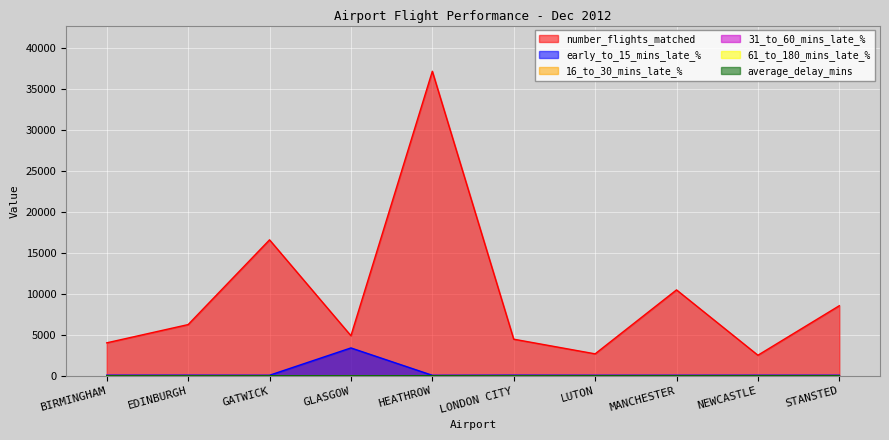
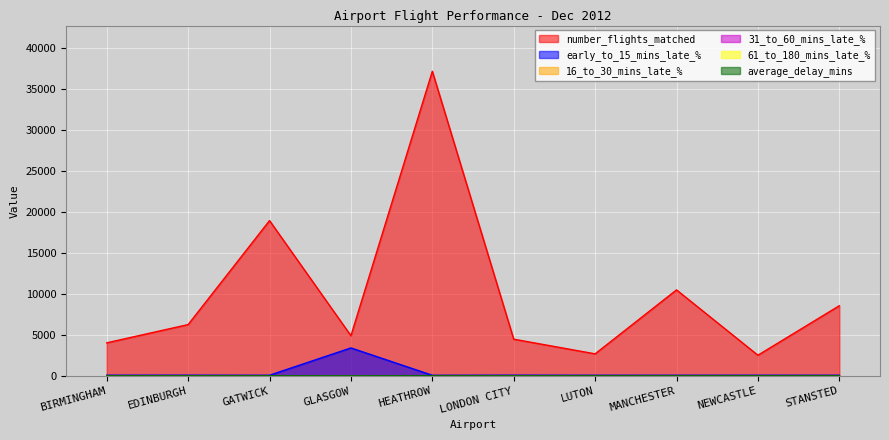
  {
    "number_flights_matched": {
      "BIRMINGHAM": 4000,
      "EDINBURGH": 6000,
-     "GATWICK": 17000,
+     "GATWICK": 19000,
      "GLASGOW": 5000,
      "HEATHROW": 37000,
      "LONDON CITY": 4000,
      "LUTON": 3000,
      "MANCHESTER": 11000,
      "NEWCASTLE": 3000,
      "STANSTED": 9000
    },
    "early_to_15_mins_late_%": {
      "GLASGOW": 3000
    },
    "average_delay_mins": {
      "GLASGOW": 0
    }
  }
